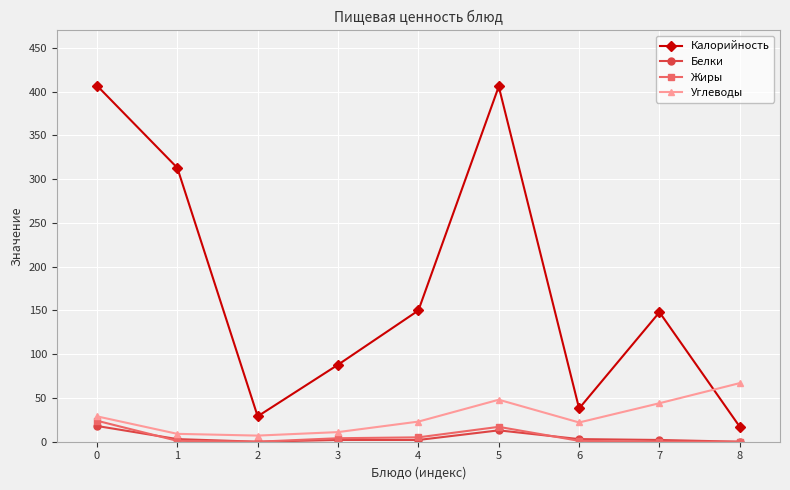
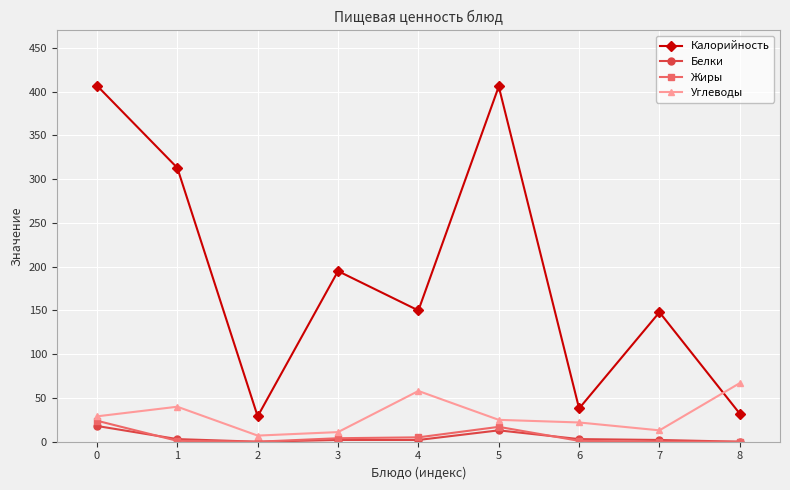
  {
    "Калорийность": {
      "0": 410,
      "1": 310,
      "2": 30,
-     "3": 90,
+     "3": 200,
      "4": 150,
      "5": 410,
      "6": 40,
      "7": 150,
-     "8": 20
+     "8": 30
    },
    "Углеводы": {
      "0": 30,
-     "1": 10,
+     "1": 40,
      "2": 10,
      "3": 10,
-     "4": 20,
-     "5": 50,
+     "4": 60,
+     "5": 30,
      "6": 20,
-     "7": 40,
+     "7": 10,
      "8": 70
    }
  }
